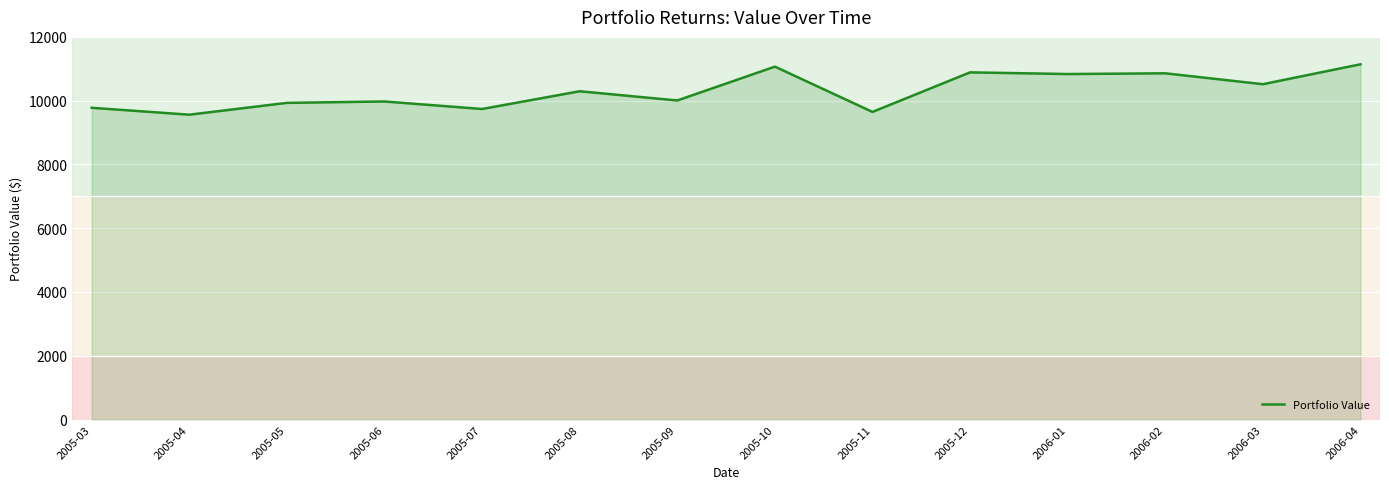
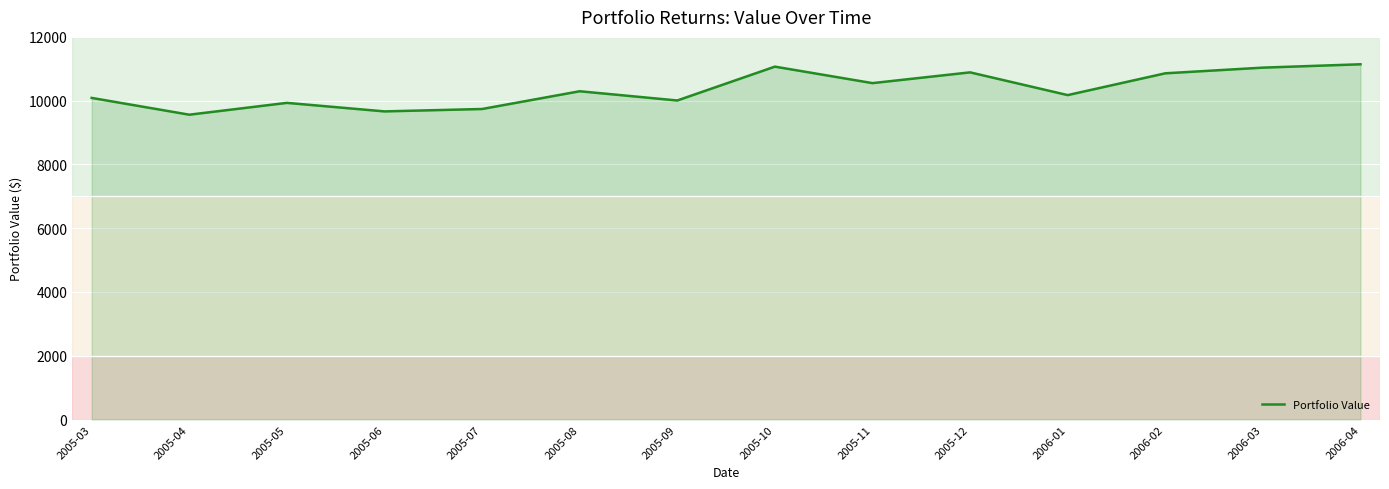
  {
-   "2005-03": 9800,
+   "2005-03": 10100,
    "2005-04": 9600,
    "2005-05": 9900,
-   "2005-06": 10000,
+   "2005-06": 9700,
    "2005-07": 9700,
    "2005-08": 10300,
    "2005-09": 10000,
    "2005-10": 11100,
-   "2005-11": 9600,
+   "2005-11": 10600,
    "2005-12": 10900,
-   "2006-01": 10800,
+   "2006-01": 10200,
    "2006-02": 10900,
-   "2006-03": 10500,
+   "2006-03": 11000,
    "2006-04": 11100
  }
